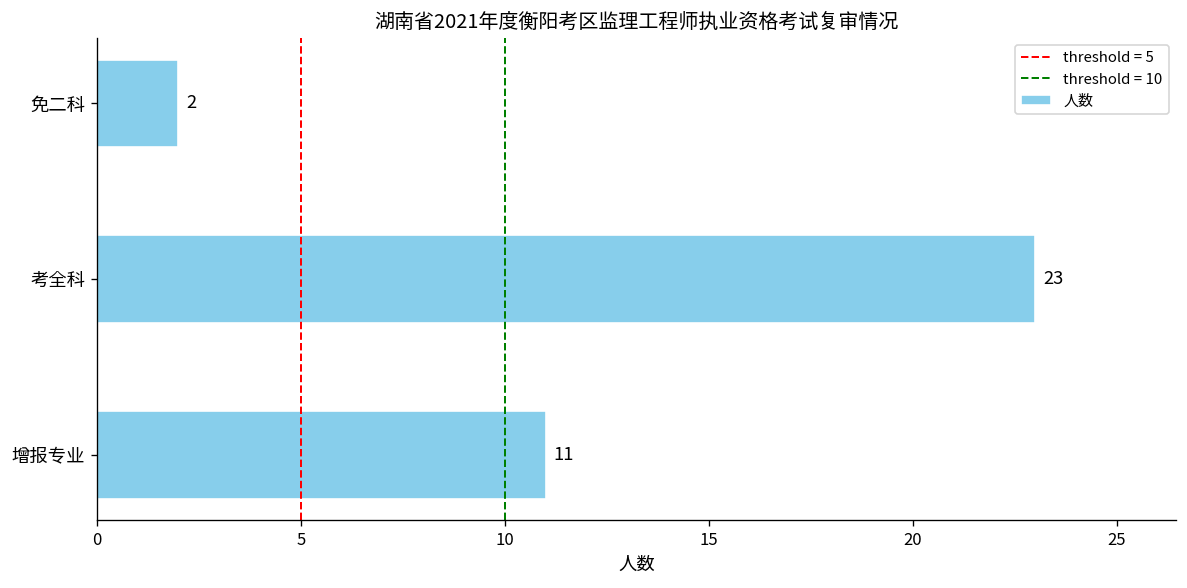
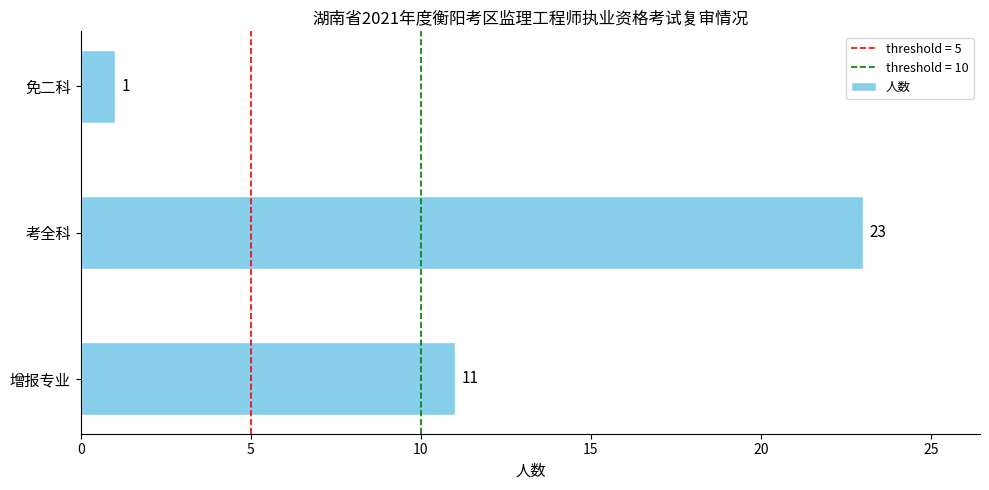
  {
-   "免二科": 2,
+   "免二科": 1,
    "考全科": 23,
    "增报专业": 11
  }
